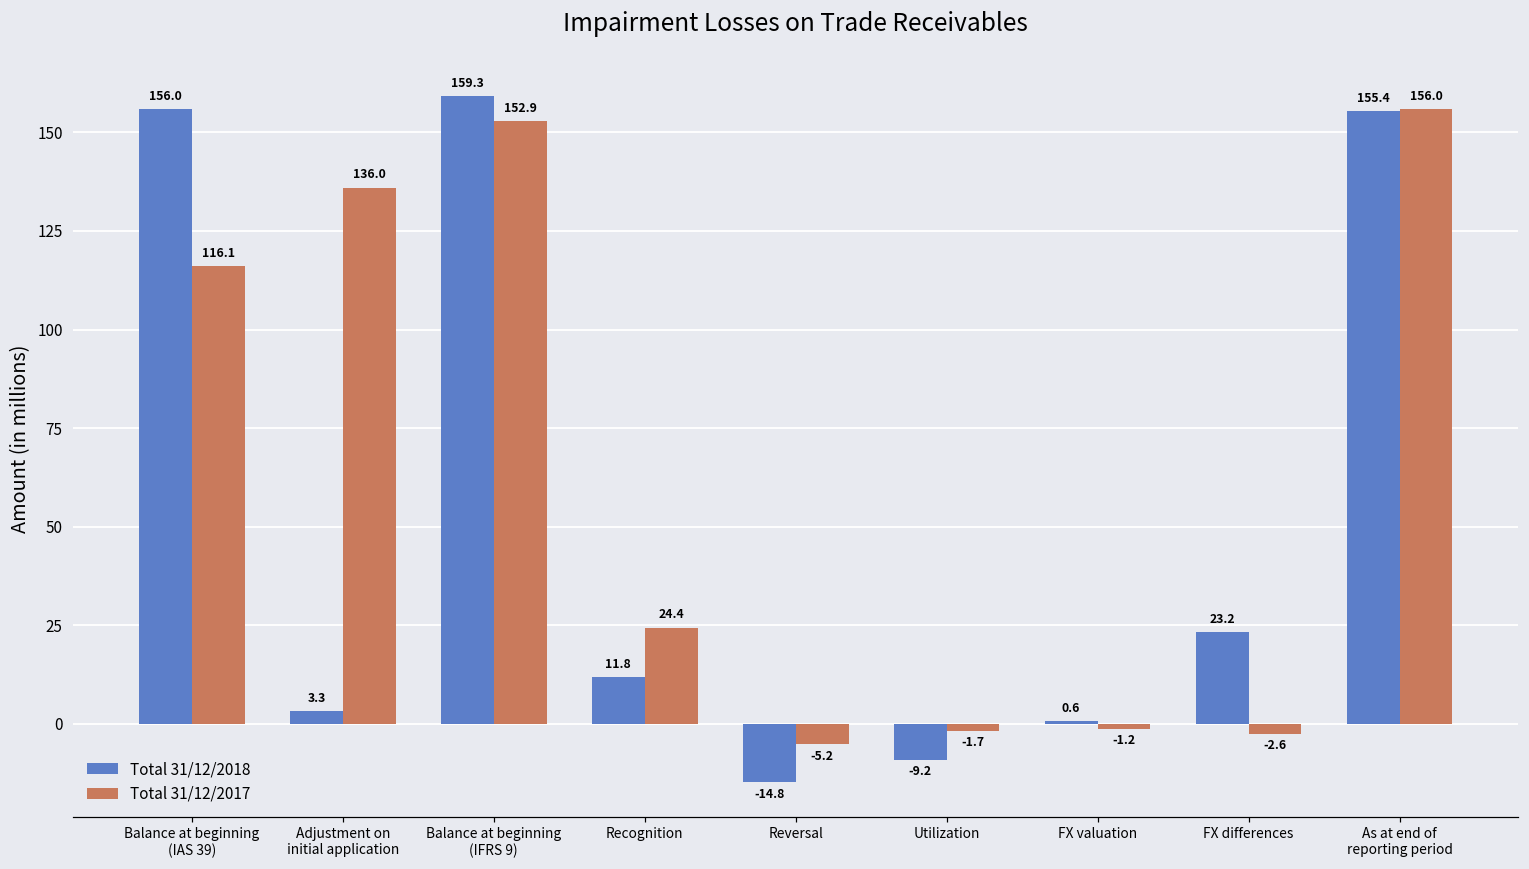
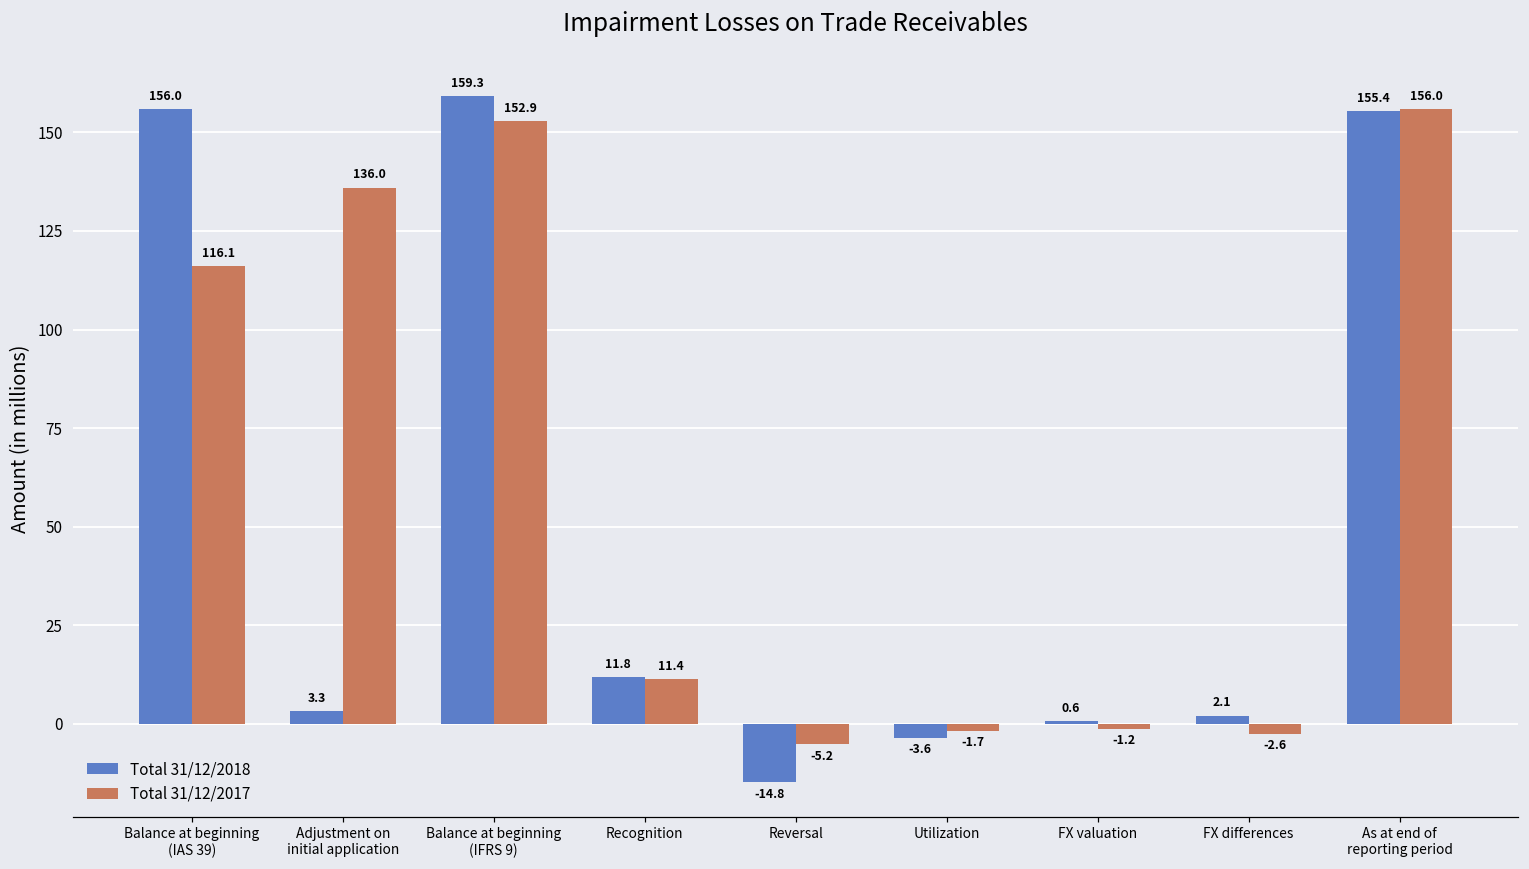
  {
    "Total 31/12/2018": {
      "Balance at beginning (IAS 39)": 156.0,
      "Adjustment on initial application": 3.3,
      "Balance at beginning (IFRS 9)": 159.3,
      "Recognition": 11.8,
      "Reversal": -14.8,
-     "Utilization": -9.2,
+     "Utilization": -3.6,
      "FX valuation": 0.6,
-     "FX differences": 23.2,
+     "FX differences": 2.1,
      "As at end of reporting period": 155.4
    },
    "Total 31/12/2017": {
      "Balance at beginning (IAS 39)": 116.1,
      "Adjustment on initial application": 136.0,
      "Balance at beginning (IFRS 9)": 152.9,
-     "Recognition": 24.4,
+     "Recognition": 11.4,
      "Reversal": -5.2,
      "Utilization": -1.7,
      "FX valuation": -1.2,
      "FX differences": -2.6,
      "As at end of reporting period": 156.0
    }
  }
